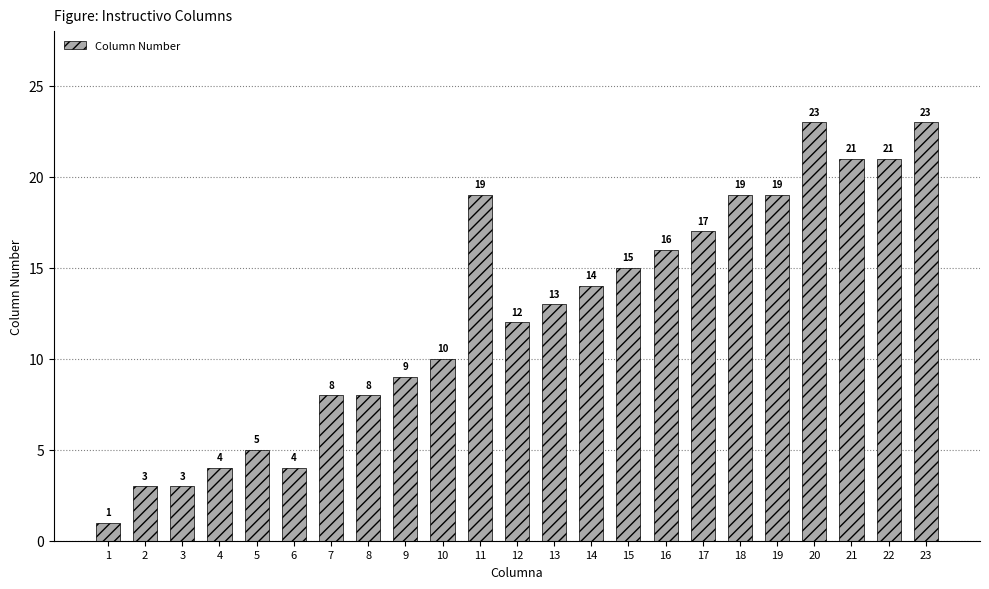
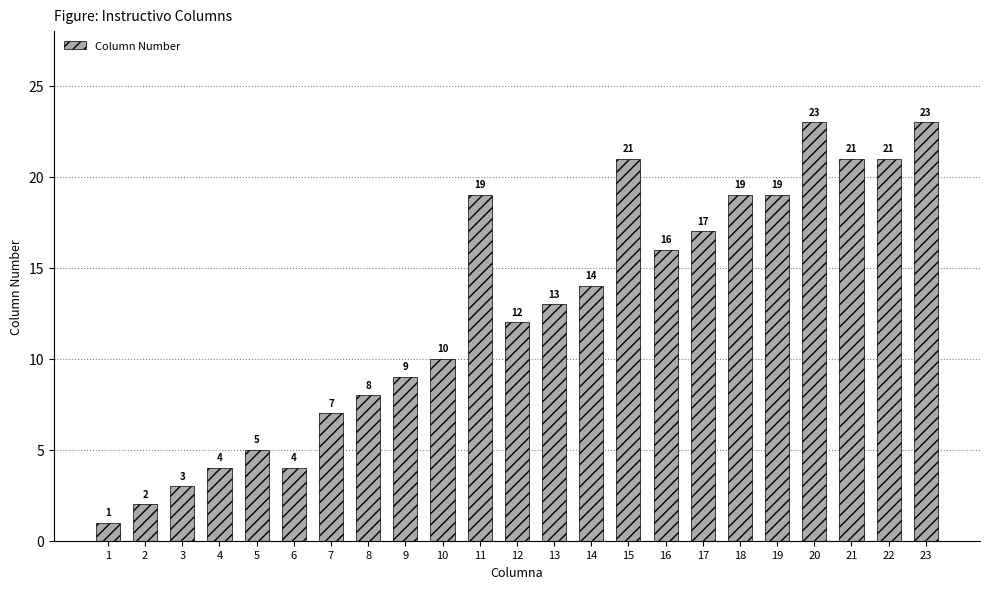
  {
    "1": 1,
-   "2": 3,
+   "2": 2,
    "3": 3,
    "4": 4,
    "5": 5,
    "6": 4,
-   "7": 8,
+   "7": 7,
    "8": 8,
    "9": 9,
    "10": 10,
    "11": 19,
    "12": 12,
    "13": 13,
    "14": 14,
-   "15": 15,
+   "15": 21,
    "16": 16,
    "17": 17,
    "18": 19,
    "19": 19,
    "20": 23,
    "21": 21,
    "22": 21,
    "23": 23
  }
